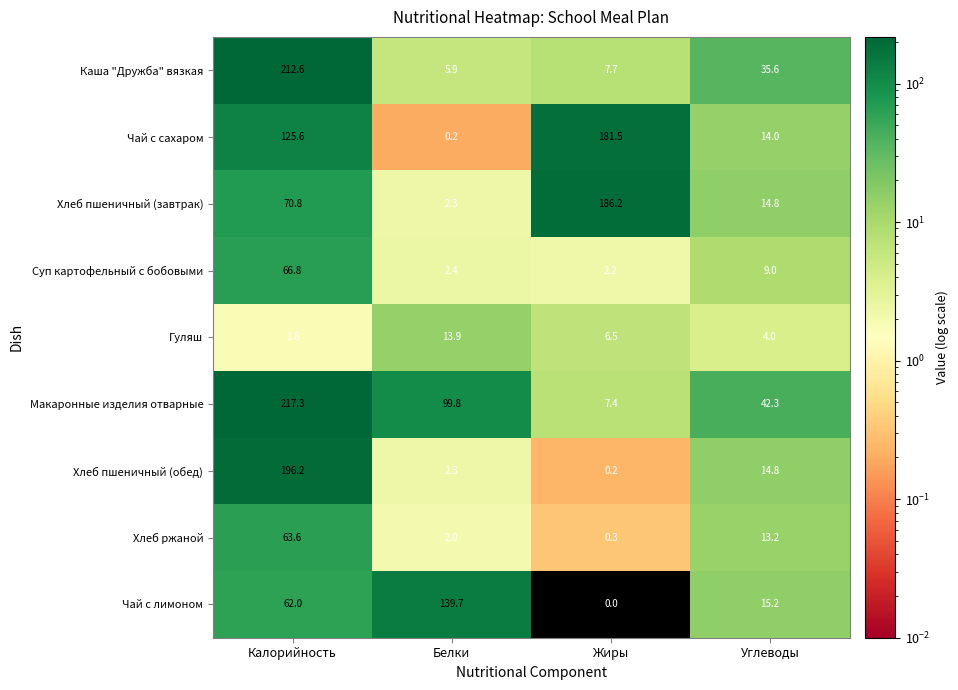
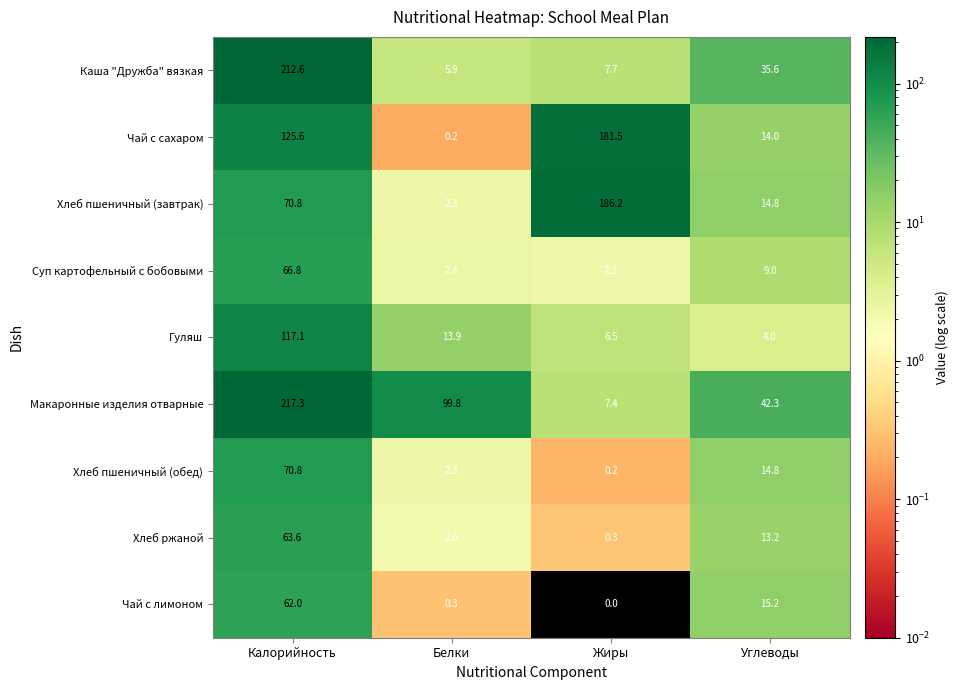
  {
    "Каша \"Дружба\" вязкая": {
      "Калорийность": 212.6,
      "Белки": 5.9,
      "Жиры": 7.7,
      "Углеводы": 35.6
    },
    "Чай с сахаром": {
      "Калорийность": 125.6,
      "Белки": 0.2,
      "Жиры": 181.5,
      "Углеводы": 14.0
    },
    "Хлеб пшеничный (завтрак)": {
      "Калорийность": 70.8,
      "Белки": 2.3,
      "Жиры": 186.2,
      "Углеводы": 14.8
    },
    "Суп картофельный с бобовыми": {
      "Калорийность": 66.8,
      "Белки": 2.4,
      "Жиры": 2.2,
      "Углеводы": 9.0
    },
    "Гуляш": {
-     "Калорийность": 1.8,
+     "Калорийность": 117.1,
      "Белки": 13.9,
      "Жиры": 6.5,
      "Углеводы": 4.0
    },
    "Макаронные изделия отварные": {
      "Калорийность": 217.3,
      "Белки": 99.8,
      "Жиры": 7.4,
      "Углеводы": 42.3
    },
    "Хлеб пшеничный (обед)": {
-     "Калорийность": 196.2,
+     "Калорийность": 70.8,
      "Белки": 2.3,
      "Жиры": 0.2,
      "Углеводы": 14.8
    },
    "Хлеб ржаной": {
      "Калорийность": 63.6,
      "Белки": 2.0,
      "Жиры": 0.3,
      "Углеводы": 13.2
    },
    "Чай с лимоном": {
      "Калорийность": 62.0,
-     "Белки": 139.7,
+     "Белки": 0.3,
      "Жиры": 0.0,
      "Углеводы": 15.2
    }
  }
